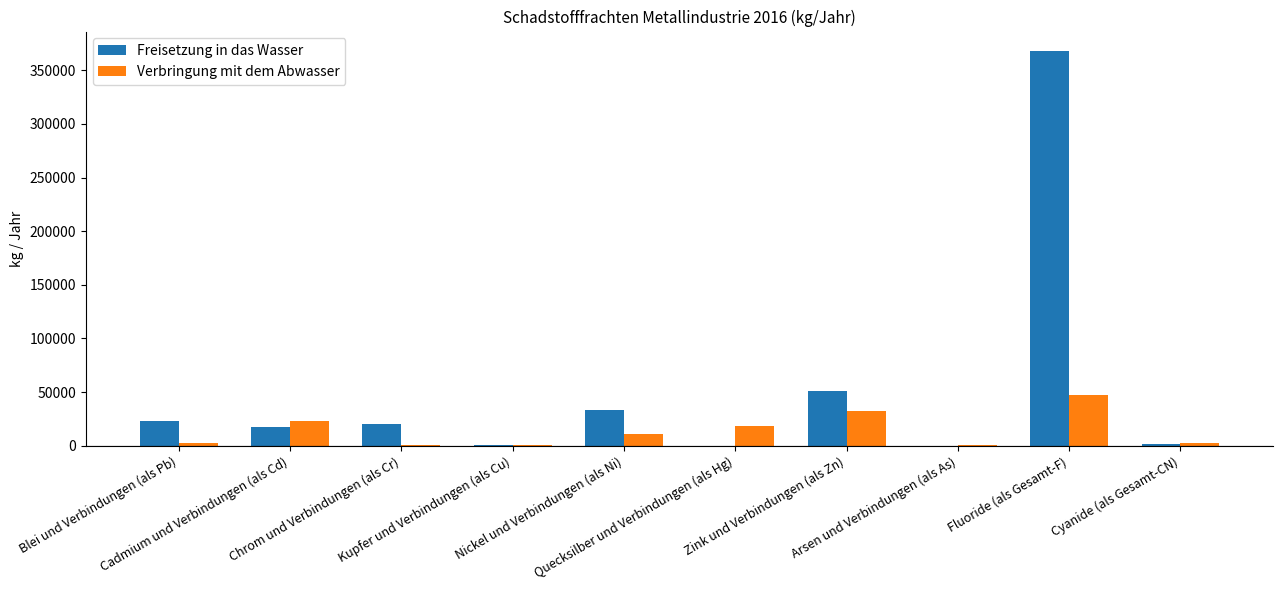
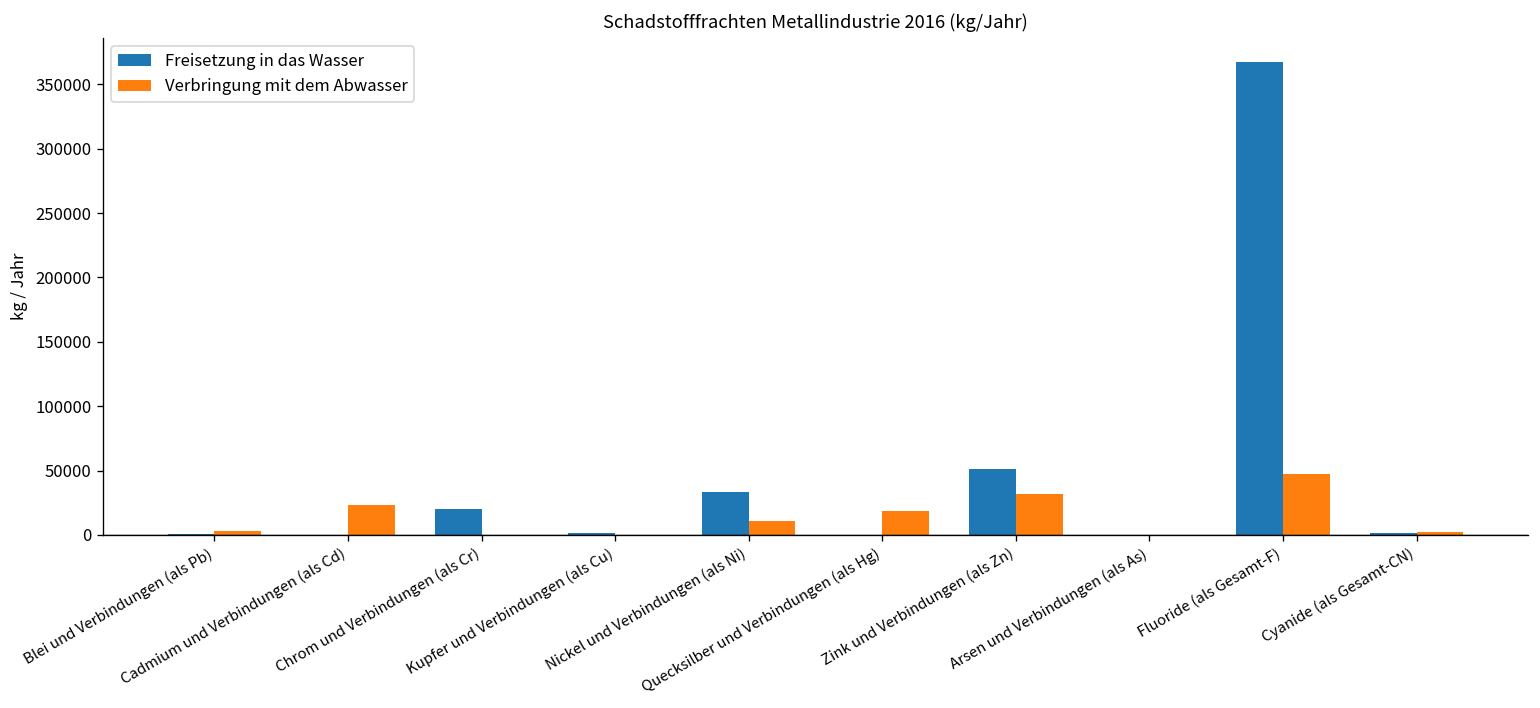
  {
    "Freisetzung in das Wasser": {
-     "Blei und Verbindungen (als Pb)": 23000,
-     "Cadmium und Verbindungen (als Cd)": 17000,
+     "Blei und Verbindungen (als Pb)": 0,
+     "Cadmium und Verbindungen (als Cd)": 0,
      "Chrom und Verbindungen (als Cr)": 20000,
      "Nickel und Verbindungen (als Ni)": 33000,
      "Zink und Verbindungen (als Zn)": 51000,
      "Fluoride (als Gesamt-F)": 368000
    },
    "Verbringung mit dem Abwasser": {
      "Blei und Verbindungen (als Pb)": 3000,
      "Cadmium und Verbindungen (als Cd)": 23000,
      "Nickel und Verbindungen (als Ni)": 11000,
      "Quecksilber und Verbindungen (als Hg)": 19000,
      "Zink und Verbindungen (als Zn)": 32000,
      "Fluoride (als Gesamt-F)": 48000
    }
  }
